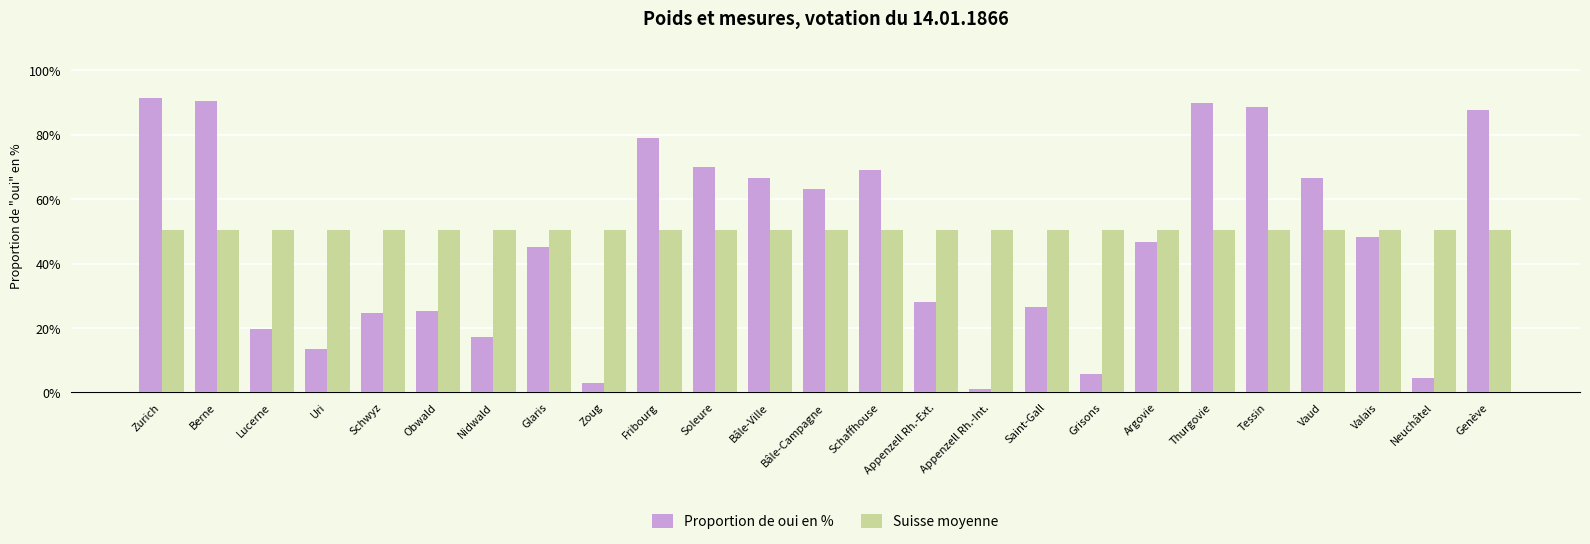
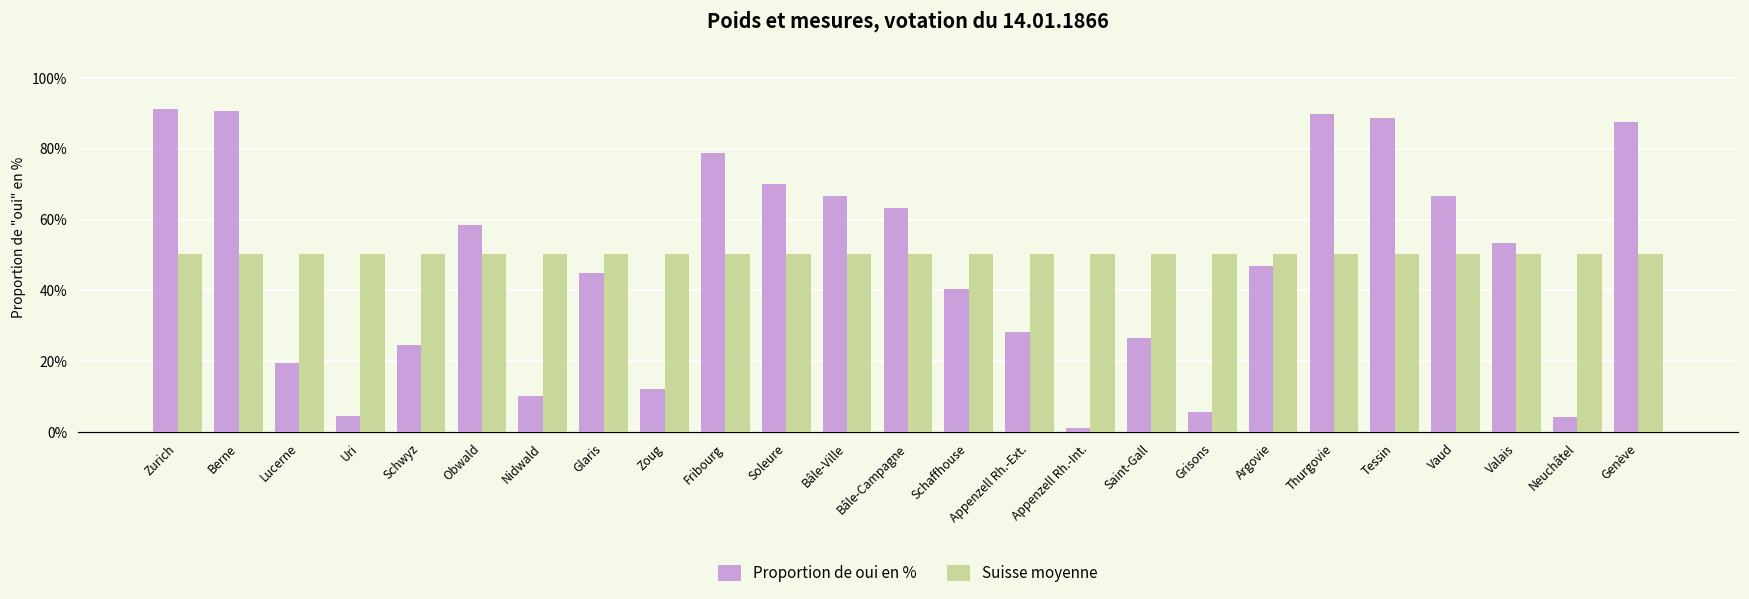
  {
    "Proportion de oui en %": {
      "Zurich": "91%",
      "Berne": "91%",
      "Lucerne": "20%",
-     "Uri": "14%",
+     "Uri": "4%",
      "Schwyz": "25%",
-     "Obwald": "25%",
-     "Nidwald": "17%",
+     "Obwald": "59%",
+     "Nidwald": "10%",
      "Glaris": "45%",
-     "Zoug": "3%",
+     "Zoug": "12%",
      "Fribourg": "79%",
      "Soleure": "70%",
      "Bâle-Ville": "67%",
      "Bâle-Campagne": "63%",
-     "Schaffhouse": "69%",
+     "Schaffhouse": "40%",
      "Appenzell Rh.-Ext.": "28%",
      "Appenzell Rh.-Int.": "1%",
      "Saint-Gall": "27%",
      "Grisons": "6%",
      "Argovie": "47%",
      "Thurgovie": "90%",
      "Tessin": "89%",
      "Vaud": "67%",
-     "Valais": "48%",
+     "Valais": "54%",
      "Neuchâtel": "4%",
      "Genève": "88%"
    },
    "Suisse moyenne": {
      "Zurich": "50%",
      "Berne": "50%",
      "Lucerne": "50%",
      "Uri": "50%",
      "Schwyz": "50%",
      "Obwald": "50%",
      "Nidwald": "50%",
      "Glaris": "50%",
      "Zoug": "50%",
      "Fribourg": "50%",
      "Soleure": "50%",
      "Bâle-Ville": "50%",
      "Bâle-Campagne": "50%",
      "Schaffhouse": "50%",
      "Appenzell Rh.-Ext.": "50%",
      "Appenzell Rh.-Int.": "50%",
      "Saint-Gall": "50%",
      "Grisons": "50%",
      "Argovie": "50%",
      "Thurgovie": "50%",
      "Tessin": "50%",
      "Vaud": "50%",
      "Valais": "50%",
      "Neuchâtel": "50%",
      "Genève": "50%"
    }
  }
